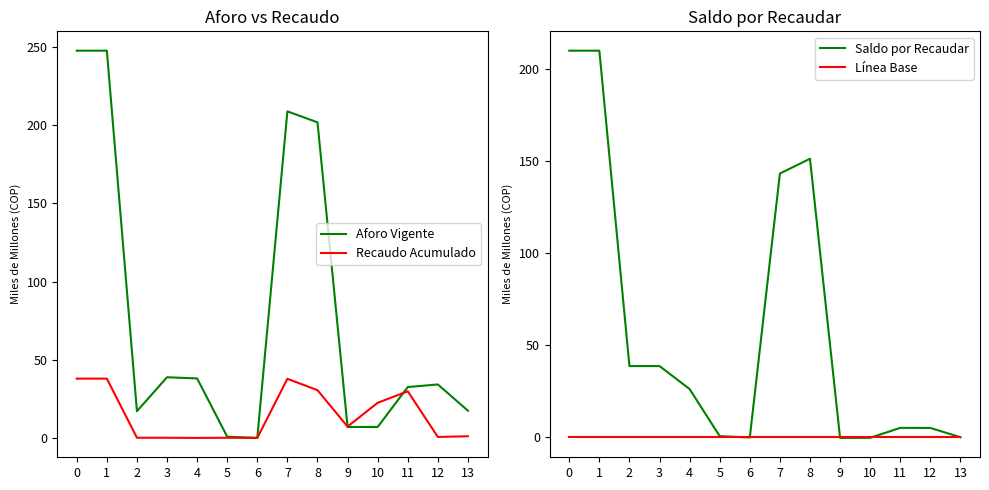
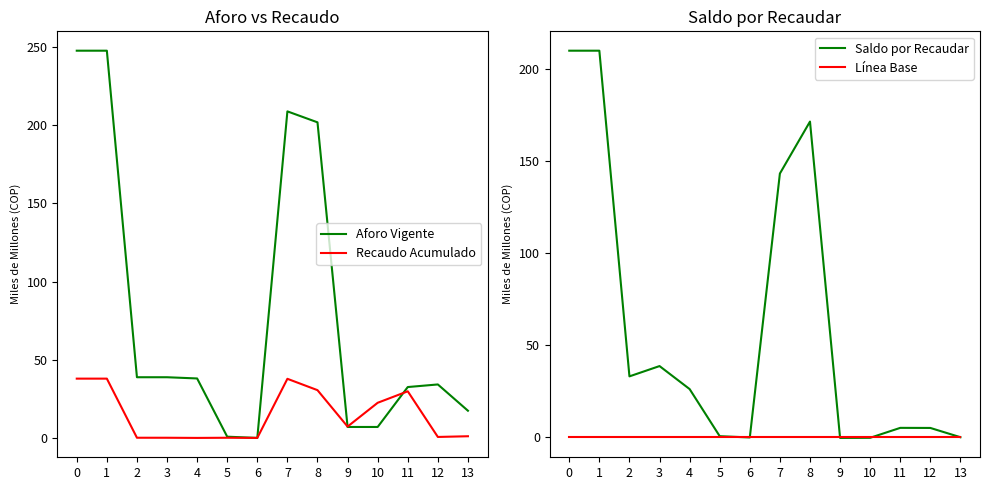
  {
    "Aforo vs Recaudo": {
      "Aforo Vigente": {
        "0": 248,
        "1": 248,
-       "2": 17,
+       "2": 39,
        "3": 39,
        "4": 38,
        "7": 209,
        "8": 202,
        "10": 7,
        "11": 33,
        "12": 34,
        "13": 17
      },
      "Recaudo Acumulado": {
        "0": 38,
        "1": 38,
        "2": 0,
        "3": 0,
        "4": 0,
        "7": 38,
        "8": 31,
        "10": 22,
        "11": 30,
        "12": 1,
        "13": 1
      }
    },
    "Saldo por Recaudar": {
      "Saldo por Recaudar": {
        "0": 210,
        "1": 210,
-       "2": 39,
+       "2": 33,
        "3": 39,
        "4": 26,
        "7": 143,
-       "8": 151,
+       "8": 171,
        "11": 5,
        "12": 5
      },
      "Línea Base": {
        "0": 0,
        "1": 0,
        "2": 0,
        "3": 0,
        "4": 0,
        "7": 0,
        "8": 0,
        "11": 0,
        "12": 0
      }
    }
  }
